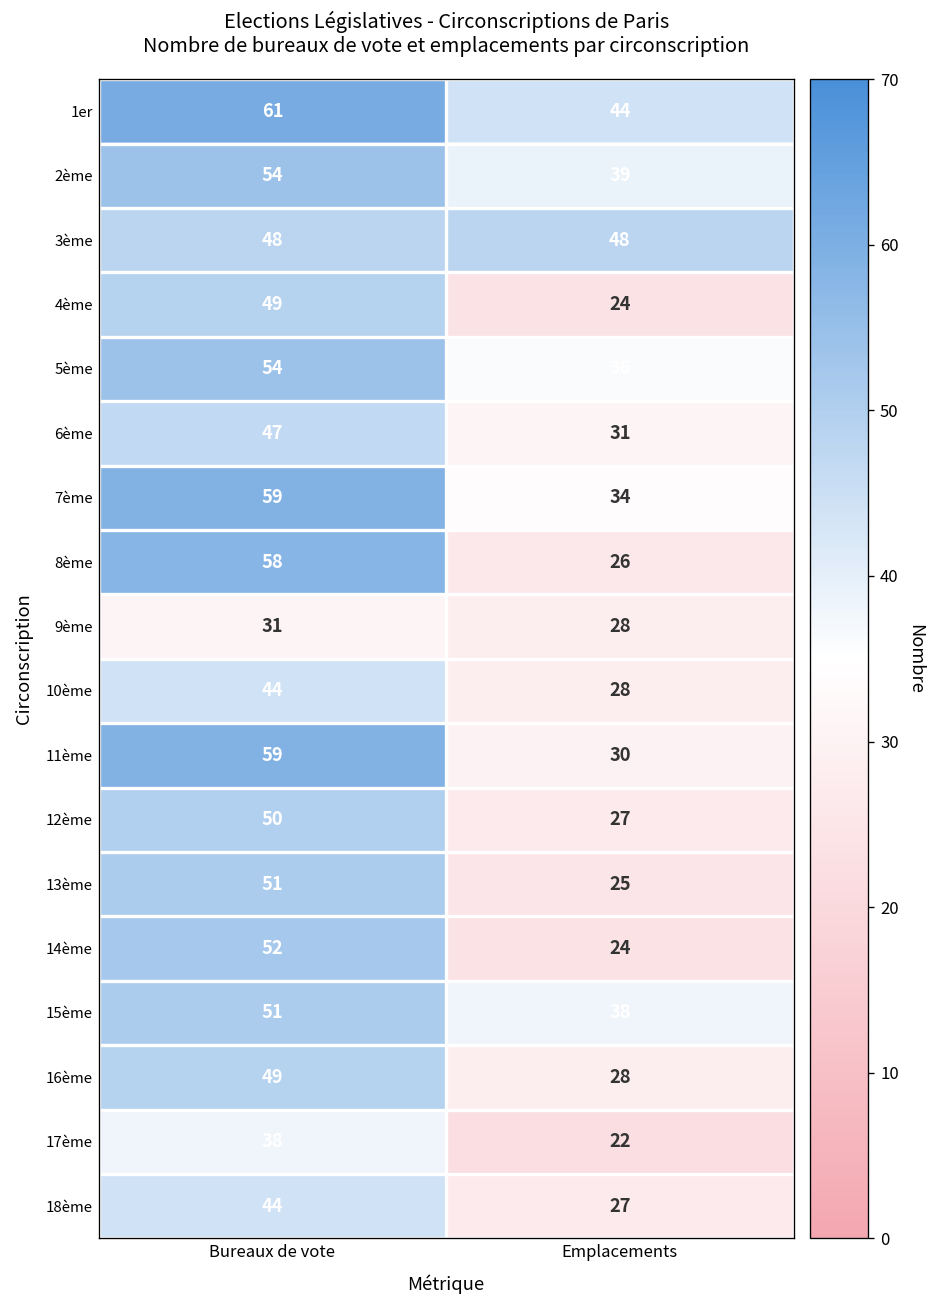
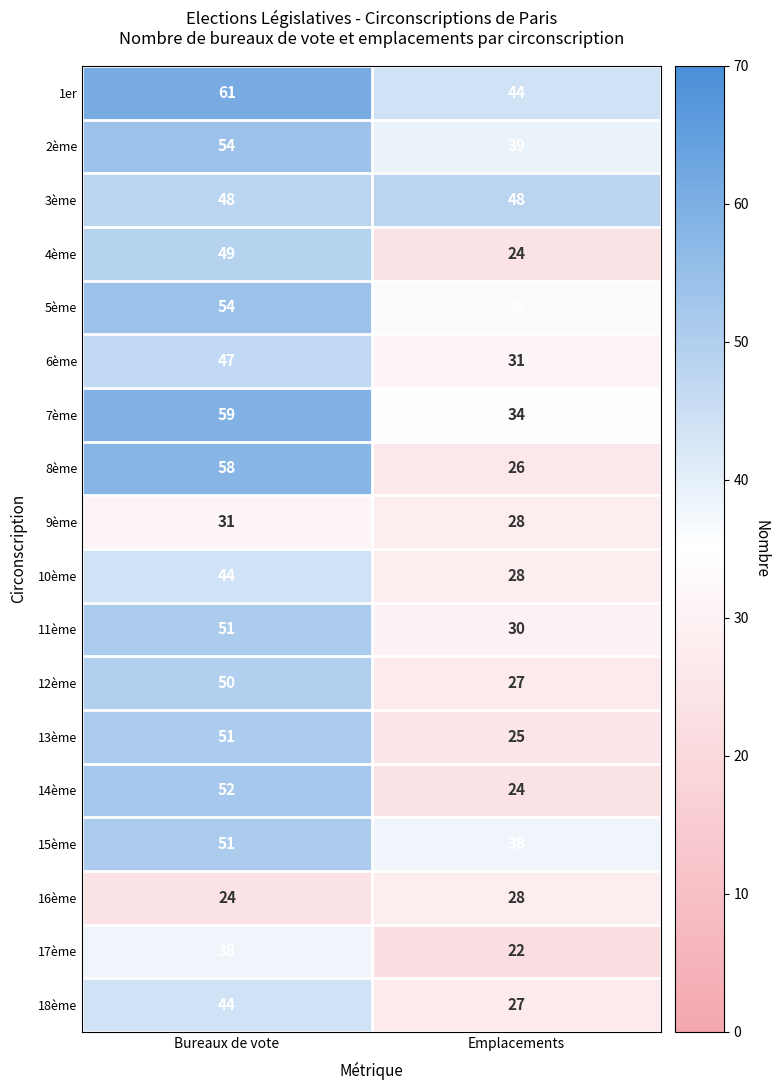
  {
    "1er": {
      "Bureaux de vote": 61
    },
    "2ème": {
      "Bureaux de vote": 54
    },
    "3ème": {
      "Bureaux de vote": 48,
      "Emplacements": 48
    },
    "4ème": {
      "Bureaux de vote": 49,
      "Emplacements": 24
    },
    "5ème": {
      "Bureaux de vote": 54
    },
    "6ème": {
      "Bureaux de vote": 47,
      "Emplacements": 31
    },
    "7ème": {
      "Bureaux de vote": 59,
      "Emplacements": 34
    },
    "8ème": {
      "Bureaux de vote": 58,
      "Emplacements": 26
    },
    "9ème": {
      "Bureaux de vote": 31,
      "Emplacements": 28
    },
    "10ème": {
      "Emplacements": 28
    },
    "11ème": {
-     "Bureaux de vote": 59,
+     "Bureaux de vote": 51,
      "Emplacements": 30
    },
    "12ème": {
      "Bureaux de vote": 50,
      "Emplacements": 27
    },
    "13ème": {
      "Bureaux de vote": 51,
      "Emplacements": 25
    },
    "14ème": {
      "Bureaux de vote": 52,
      "Emplacements": 24
    },
    "15ème": {
      "Bureaux de vote": 51
    },
    "16ème": {
-     "Bureaux de vote": 49,
+     "Bureaux de vote": 24,
      "Emplacements": 28
    },
    "17ème": {
      "Emplacements": 22
    },
    "18ème": {
      "Emplacements": 27
    }
  }
